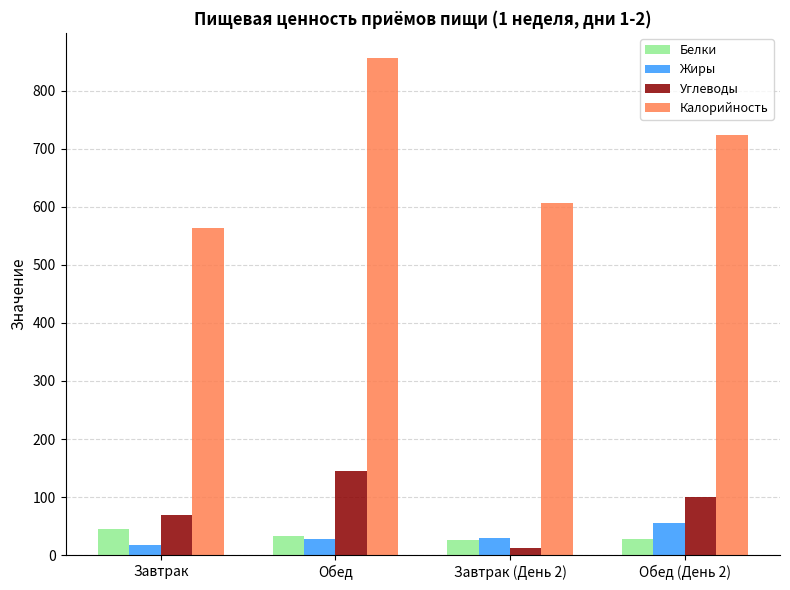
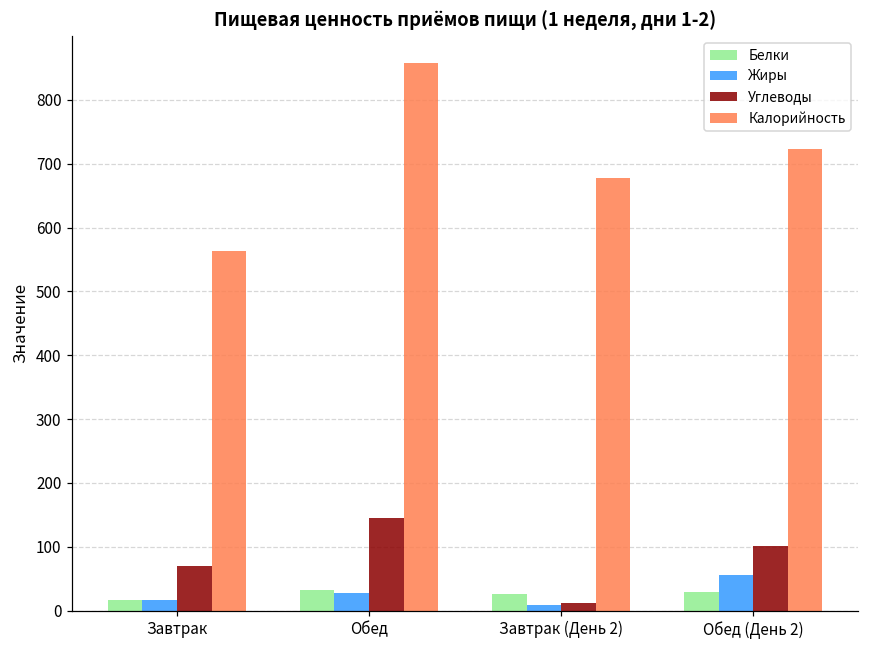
  {
    "Белки": {
-     "Завтрак": 50,
+     "Завтрак": 20,
      "Обед": 30,
      "Завтрак (День 2)": 30,
      "Обед (День 2)": 30
    },
    "Жиры": {
      "Завтрак": 20,
      "Обед": 30,
-     "Завтрак (День 2)": 30,
+     "Завтрак (День 2)": 10,
      "Обед (День 2)": 60
    },
    "Углеводы": {
      "Завтрак": 70,
      "Обед": 150,
      "Завтрак (День 2)": 10,
      "Обед (День 2)": 100
    },
    "Калорийность": {
      "Завтрак": 560,
      "Обед": 860,
-     "Завтрак (День 2)": 610,
+     "Завтрак (День 2)": 680,
      "Обед (День 2)": 720
    }
  }
